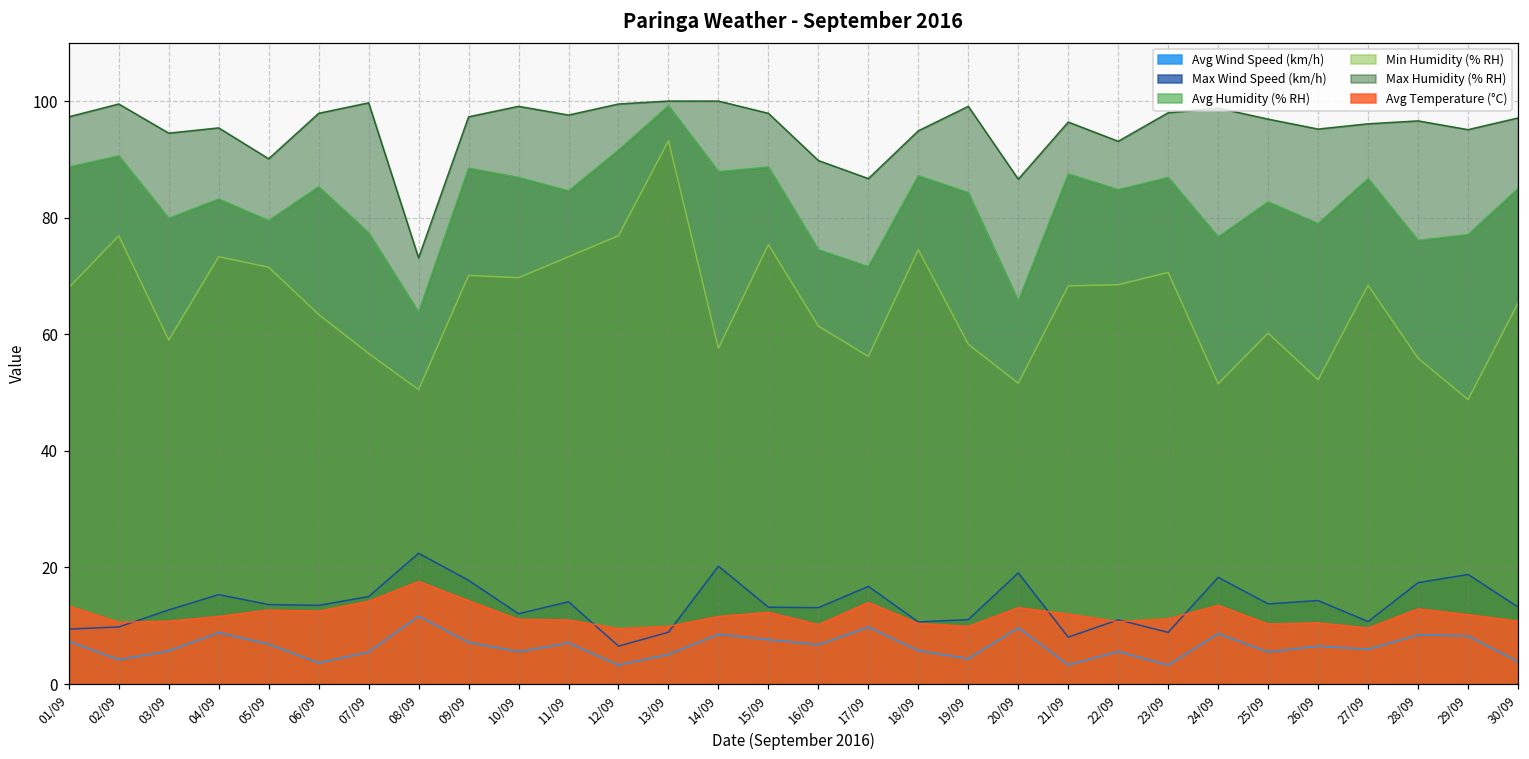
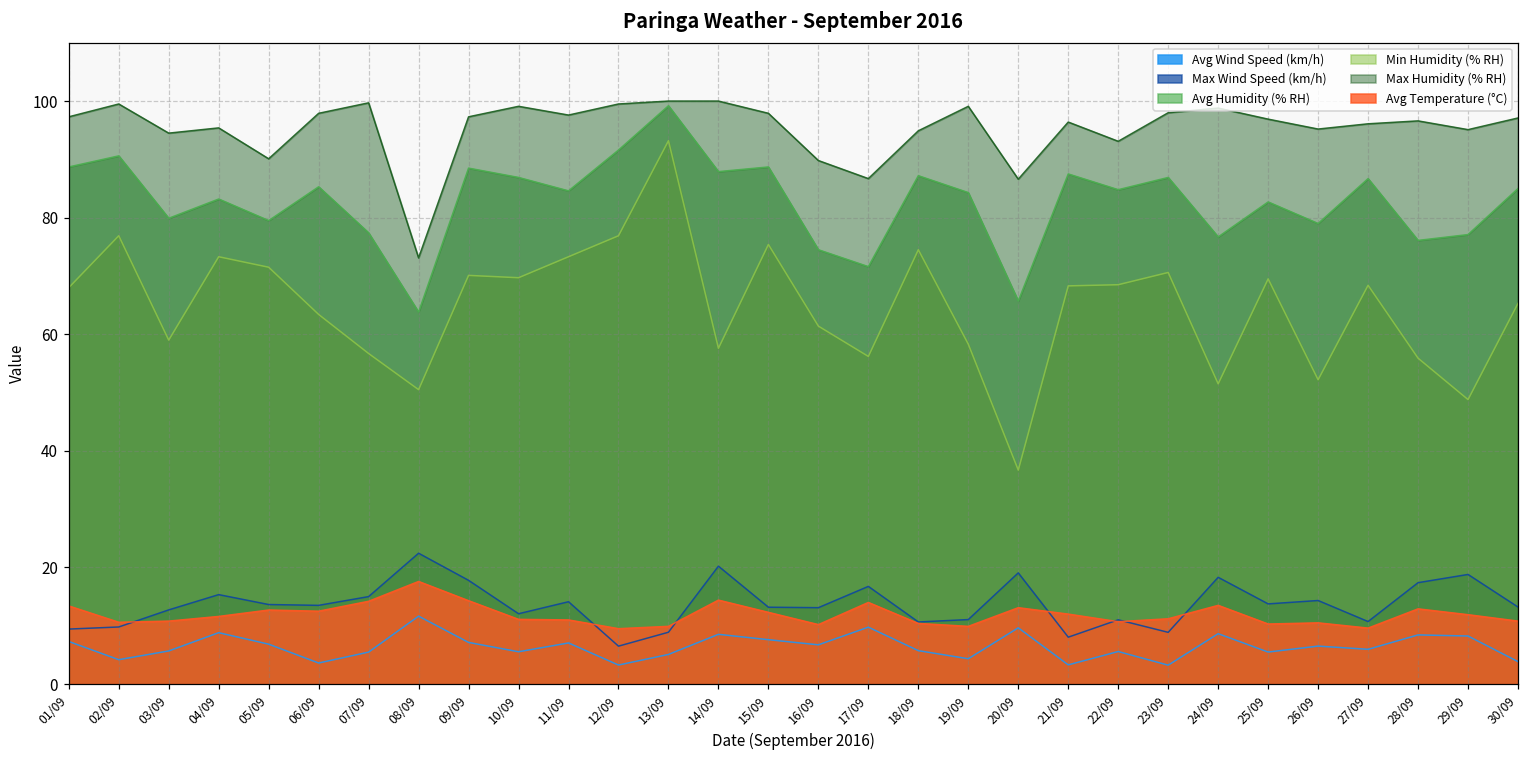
  {
    "Avg Wind Speed (km/h)": {
      "01/09": 7,
      "02/09": 4,
      "03/09": 6,
      "04/09": 9,
      "05/09": 7,
      "06/09": 4,
      "07/09": 5,
      "08/09": 12,
      "09/09": 7,
      "10/09": 6,
      "11/09": 7,
      "12/09": 3,
      "13/09": 5,
      "14/09": 9,
      "15/09": 8,
      "16/09": 7,
      "17/09": 10,
      "18/09": 6,
      "19/09": 4,
      "20/09": 10,
      "21/09": 3,
      "22/09": 6,
      "23/09": 3,
      "24/09": 9,
      "25/09": 5,
      "26/09": 7,
      "27/09": 6,
      "28/09": 8,
      "29/09": 8,
      "30/09": 4
    },
    "Max Wind Speed (km/h)": {
      "01/09": 9,
      "02/09": 10,
      "03/09": 13,
      "04/09": 15,
      "05/09": 14,
      "06/09": 14,
      "07/09": 15,
      "08/09": 22,
      "09/09": 18,
      "10/09": 12,
      "11/09": 14,
      "12/09": 7,
      "13/09": 9,
      "14/09": 20,
      "15/09": 13,
      "16/09": 13,
      "17/09": 17,
      "19/09": 11,
      "20/09": 19,
      "21/09": 8,
      "23/09": 9,
      "24/09": 18,
      "25/09": 14,
      "26/09": 14,
      "27/09": 11,
      "28/09": 17,
      "29/09": 19,
      "30/09": 13
    },
    "Min Humidity (% RH)": {
      "01/09": 68,
      "02/09": 77,
      "03/09": 59,
      "04/09": 73,
      "05/09": 72,
      "06/09": 63,
      "07/09": 57,
      "08/09": 51,
      "09/09": 70,
      "10/09": 70,
      "11/09": 73,
      "12/09": 77,
      "13/09": 93,
      "14/09": 58,
      "15/09": 75,
      "16/09": 61,
      "17/09": 56,
      "18/09": 75,
      "19/09": 58,
-     "20/09": 52,
+     "20/09": 37,
      "21/09": 68,
      "22/09": 69,
      "23/09": 71,
      "24/09": 52,
-     "25/09": 60,
+     "25/09": 70,
      "26/09": 52,
      "27/09": 68,
      "28/09": 56,
      "29/09": 49,
      "30/09": 65
    },
    "Avg Temperature (°C)": {
      "01/09": 13,
      "02/09": 11,
      "03/09": 11,
      "04/09": 12,
      "05/09": 13,
      "06/09": 13,
      "07/09": 14,
      "08/09": 18,
      "09/09": 14,
      "10/09": 11,
      "11/09": 11,
      "12/09": 10,
      "13/09": 10,
-     "14/09": 12,
+     "14/09": 14,
      "15/09": 12,
      "16/09": 10,
      "17/09": 14,
      "19/09": 10,
      "20/09": 13,
      "21/09": 12,
      "23/09": 11,
      "24/09": 14,
      "25/09": 10,
      "26/09": 11,
      "27/09": 10,
      "28/09": 13,
      "29/09": 12,
      "30/09": 11
    }
  }
